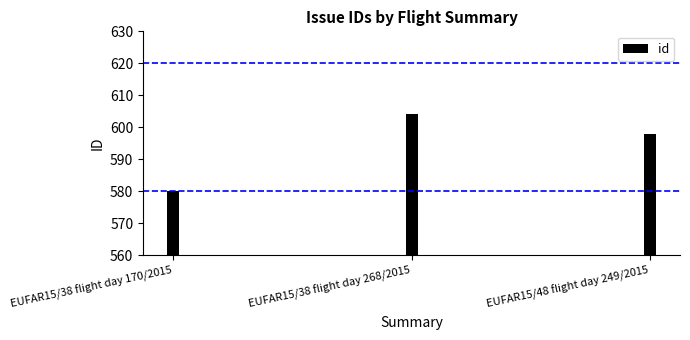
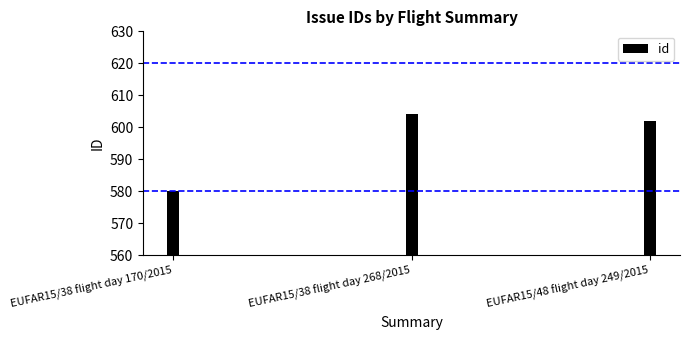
  {
    "EUFAR15/38 flight day 170/2015": 580,
    "EUFAR15/38 flight day 268/2015": 604,
-   "EUFAR15/48 flight day 249/2015": 598
+   "EUFAR15/48 flight day 249/2015": 602
  }
